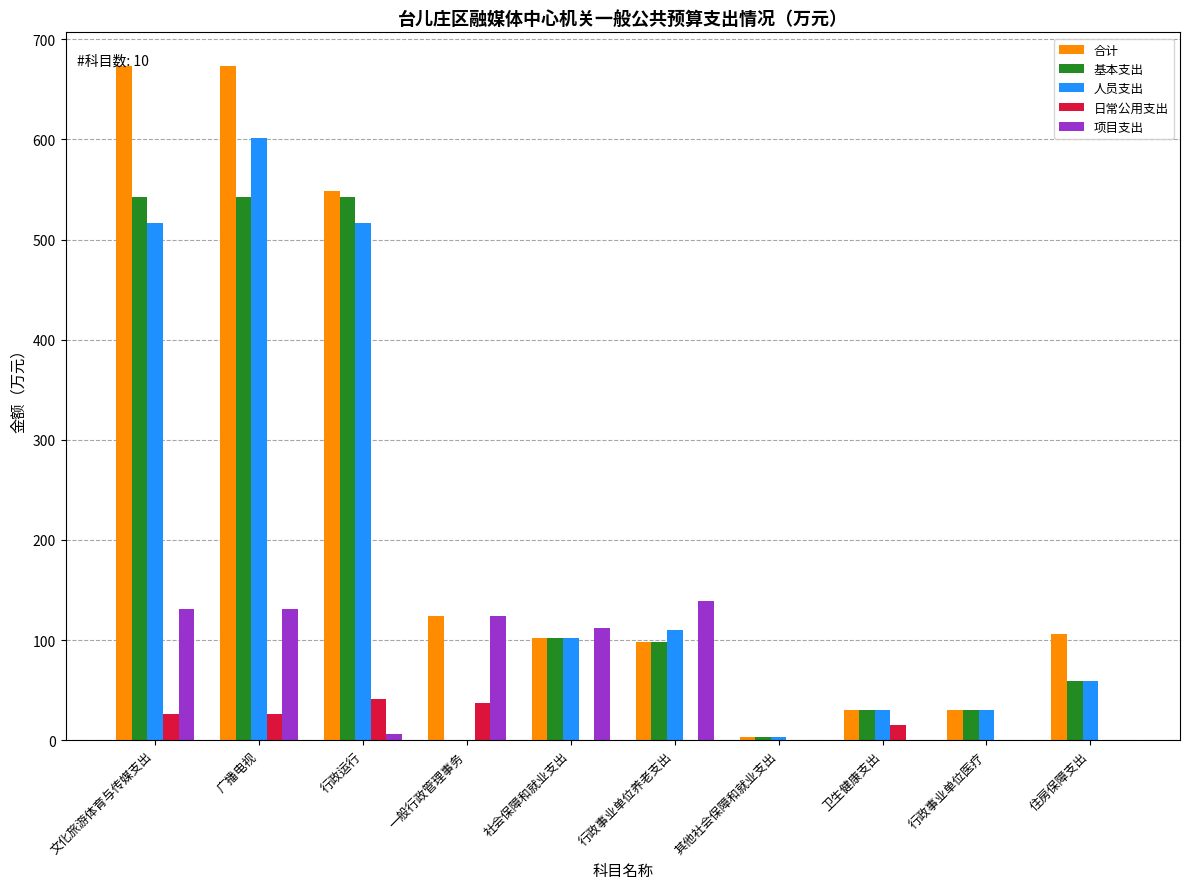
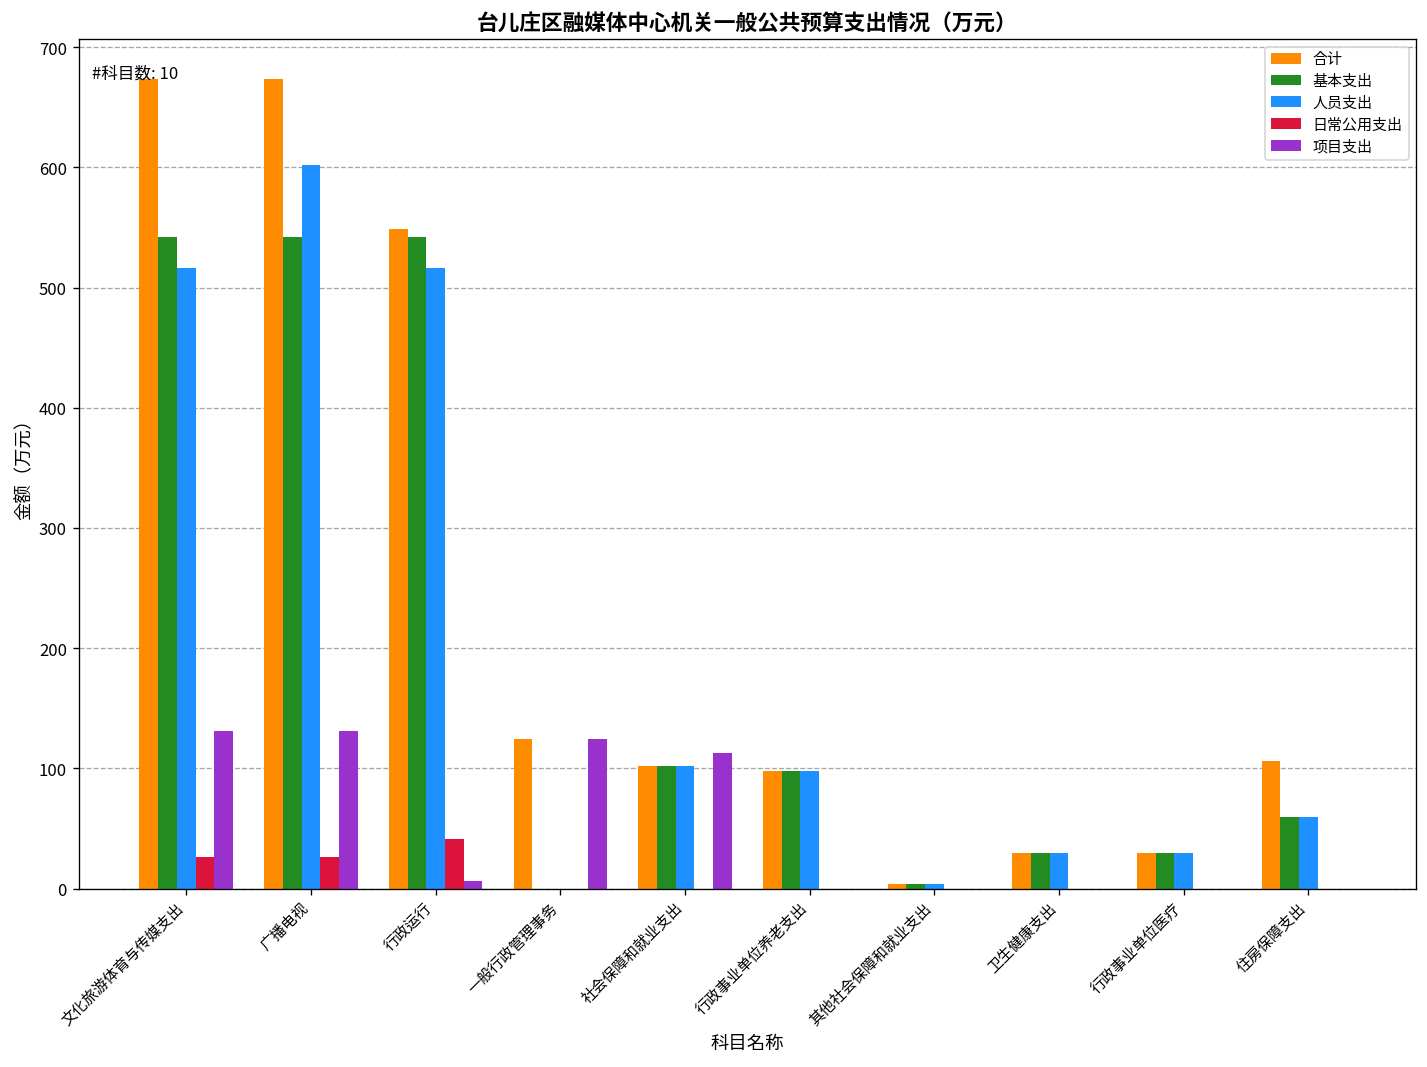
  {
    "合计": {
      "广播电视": 673,
      "行政运行": 549,
      "一般行政管理事务": 125,
      "社会保障和就业支出": 102,
      "行政事业单位养老支出": 98,
      "其他社会保障和就业支出": 4,
      "卫生健康支出": 30,
      "行政事业单位医疗": 30,
      "住房保障支出": 106
    },
    "基本支出": {
      "文化旅游体育与传媒支出": 542,
      "广播电视": 542,
      "行政运行": 542,
      "一般行政管理事务": 0,
      "社会保障和就业支出": 102,
      "行政事业单位养老支出": 98,
      "其他社会保障和就业支出": 4,
      "卫生健康支出": 30,
      "行政事业单位医疗": 30,
      "住房保障支出": 60
    },
    "人员支出": {
      "文化旅游体育与传媒支出": 516,
      "广播电视": 602,
      "行政运行": 516,
      "一般行政管理事务": 0,
      "社会保障和就业支出": 102,
-     "行政事业单位养老支出": 110,
+     "行政事业单位养老支出": 98,
      "其他社会保障和就业支出": 4,
      "卫生健康支出": 30,
      "行政事业单位医疗": 30,
      "住房保障支出": 60
    },
    "日常公用支出": {
      "文化旅游体育与传媒支出": 26,
      "广播电视": 26,
      "行政运行": 41,
-     "一般行政管理事务": 37,
+     "一般行政管理事务": 0,
      "社会保障和就业支出": 0,
      "行政事业单位养老支出": 0,
      "其他社会保障和就业支出": 0,
-     "卫生健康支出": 16,
+     "卫生健康支出": 0,
      "行政事业单位医疗": 0,
      "住房保障支出": 0
    },
    "项目支出": {
      "文化旅游体育与传媒支出": 131,
      "广播电视": 131,
      "行政运行": 6,
      "一般行政管理事务": 125,
      "社会保障和就业支出": 112,
-     "行政事业单位养老支出": 139,
+     "行政事业单位养老支出": 0,
      "其他社会保障和就业支出": 0,
      "卫生健康支出": 0,
      "行政事业单位医疗": 0,
      "住房保障支出": 0
    }
  }
